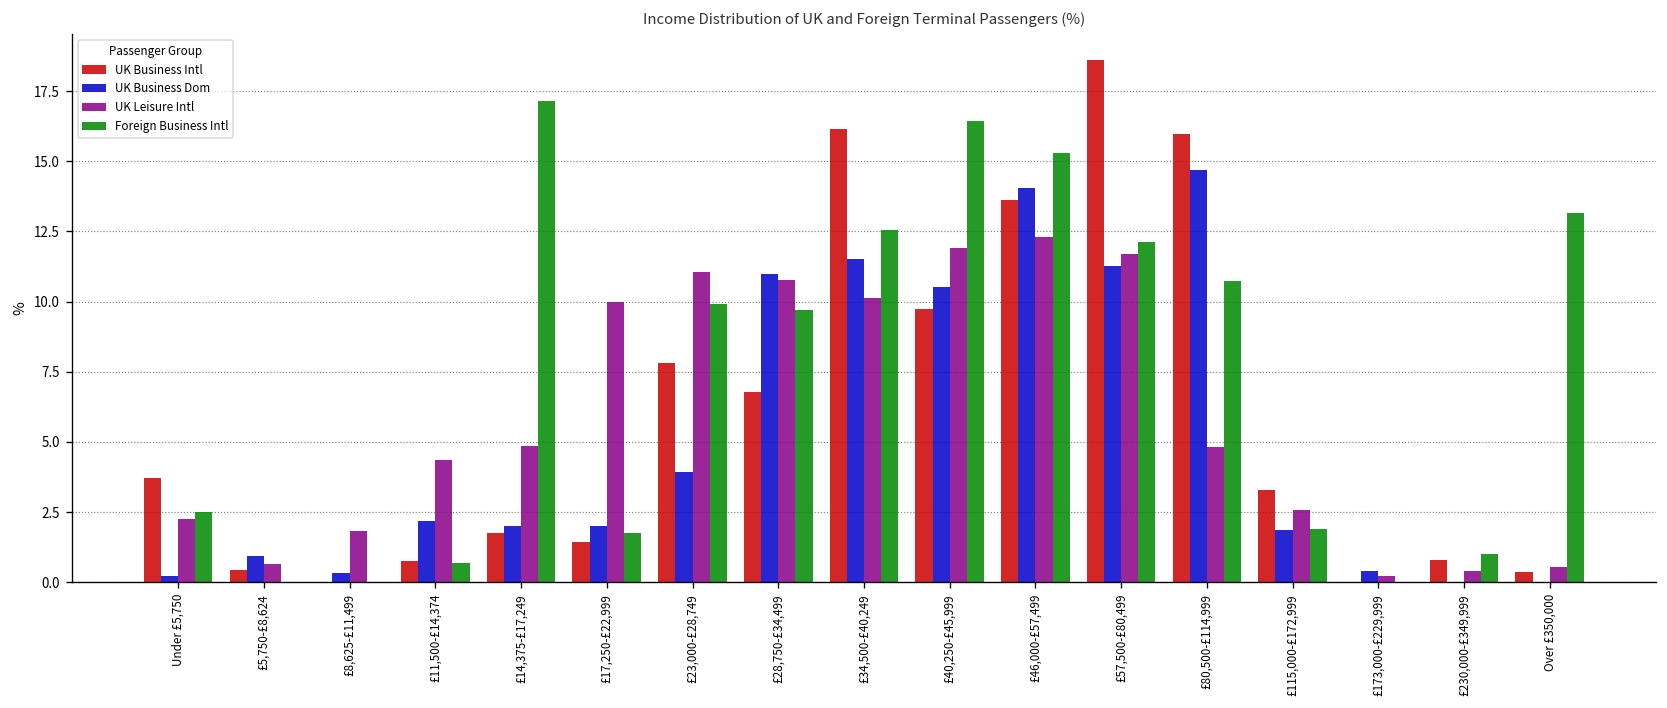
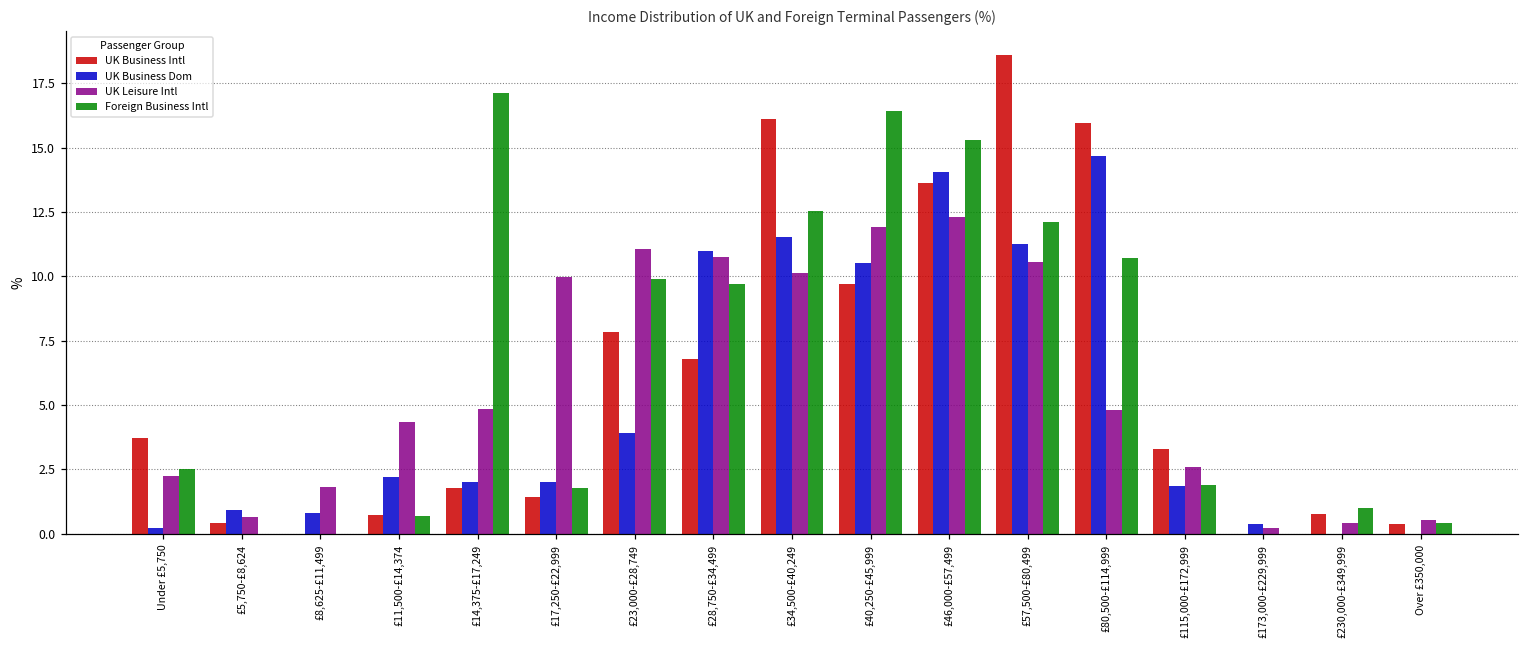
  {
    "UK Business Intl": {
      "Under £5,750": 3.7,
      "£5,750-£8,624": 0.4,
      "£8,625-£11,499": 0.0,
      "£11,500-£14,374": 0.7,
      "£14,375-£17,249": 1.8,
      "£17,250-£22,999": 1.4,
      "£23,000-£28,749": 7.8,
      "£28,750-£34,499": 6.8,
      "£34,500-£40,249": 16.1,
      "£40,250-£45,999": 9.7,
      "£46,000-£57,499": 13.6,
      "£57,500-£80,499": 18.6,
      "£80,500-£114,999": 16.0,
      "£115,000-£172,999": 3.3,
      "£173,000-£229,999": 0.0,
      "£230,000-£349,999": 0.8,
      "Over £350,000": 0.4
    },
    "UK Business Dom": {
      "Under £5,750": 0.2,
      "£5,750-£8,624": 0.9,
-     "£8,625-£11,499": 0.3,
+     "£8,625-£11,499": 0.8,
      "£11,500-£14,374": 2.2,
      "£14,375-£17,249": 2.0,
      "£17,250-£22,999": 2.0,
      "£23,000-£28,749": 3.9,
      "£28,750-£34,499": 11.0,
      "£34,500-£40,249": 11.5,
      "£40,250-£45,999": 10.5,
      "£46,000-£57,499": 14.1,
      "£57,500-£80,499": 11.3,
      "£80,500-£114,999": 14.7,
      "£115,000-£172,999": 1.9,
      "£173,000-£229,999": 0.4,
      "£230,000-£349,999": 0.0,
      "Over £350,000": 0.0
    },
    "UK Leisure Intl": {
      "Under £5,750": 2.2,
      "£5,750-£8,624": 0.7,
      "£8,625-£11,499": 1.8,
      "£11,500-£14,374": 4.3,
      "£14,375-£17,249": 4.9,
      "£17,250-£22,999": 10.0,
      "£23,000-£28,749": 11.1,
      "£28,750-£34,499": 10.8,
      "£34,500-£40,249": 10.1,
      "£40,250-£45,999": 11.9,
      "£46,000-£57,499": 12.3,
-     "£57,500-£80,499": 11.7,
+     "£57,500-£80,499": 10.6,
      "£80,500-£114,999": 4.8,
      "£115,000-£172,999": 2.6,
      "£173,000-£229,999": 0.2,
      "£230,000-£349,999": 0.4,
      "Over £350,000": 0.5
    },
    "Foreign Business Intl": {
      "Under £5,750": 2.5,
      "£5,750-£8,624": 0.0,
      "£8,625-£11,499": 0.0,
      "£11,500-£14,374": 0.7,
      "£14,375-£17,249": 17.1,
      "£17,250-£22,999": 1.8,
      "£23,000-£28,749": 9.9,
      "£28,750-£34,499": 9.7,
      "£34,500-£40,249": 12.5,
      "£40,250-£45,999": 16.4,
      "£46,000-£57,499": 15.3,
      "£57,500-£80,499": 12.1,
      "£80,500-£114,999": 10.7,
      "£115,000-£172,999": 1.9,
      "£173,000-£229,999": 0.0,
      "£230,000-£349,999": 1.0,
-     "Over £350,000": 13.2
+     "Over £350,000": 0.4
    }
  }
